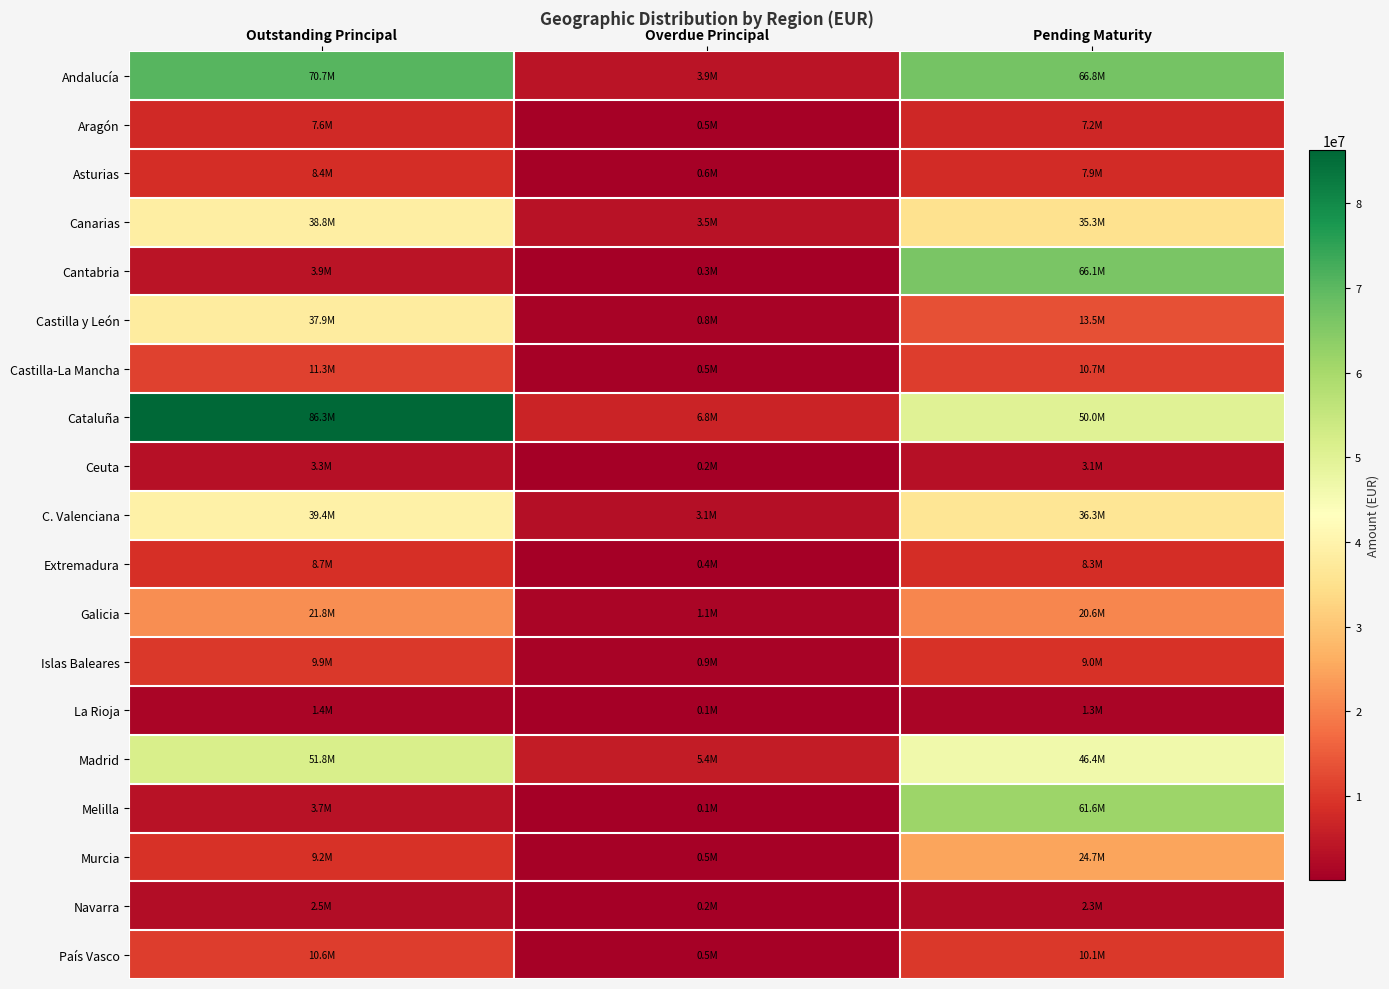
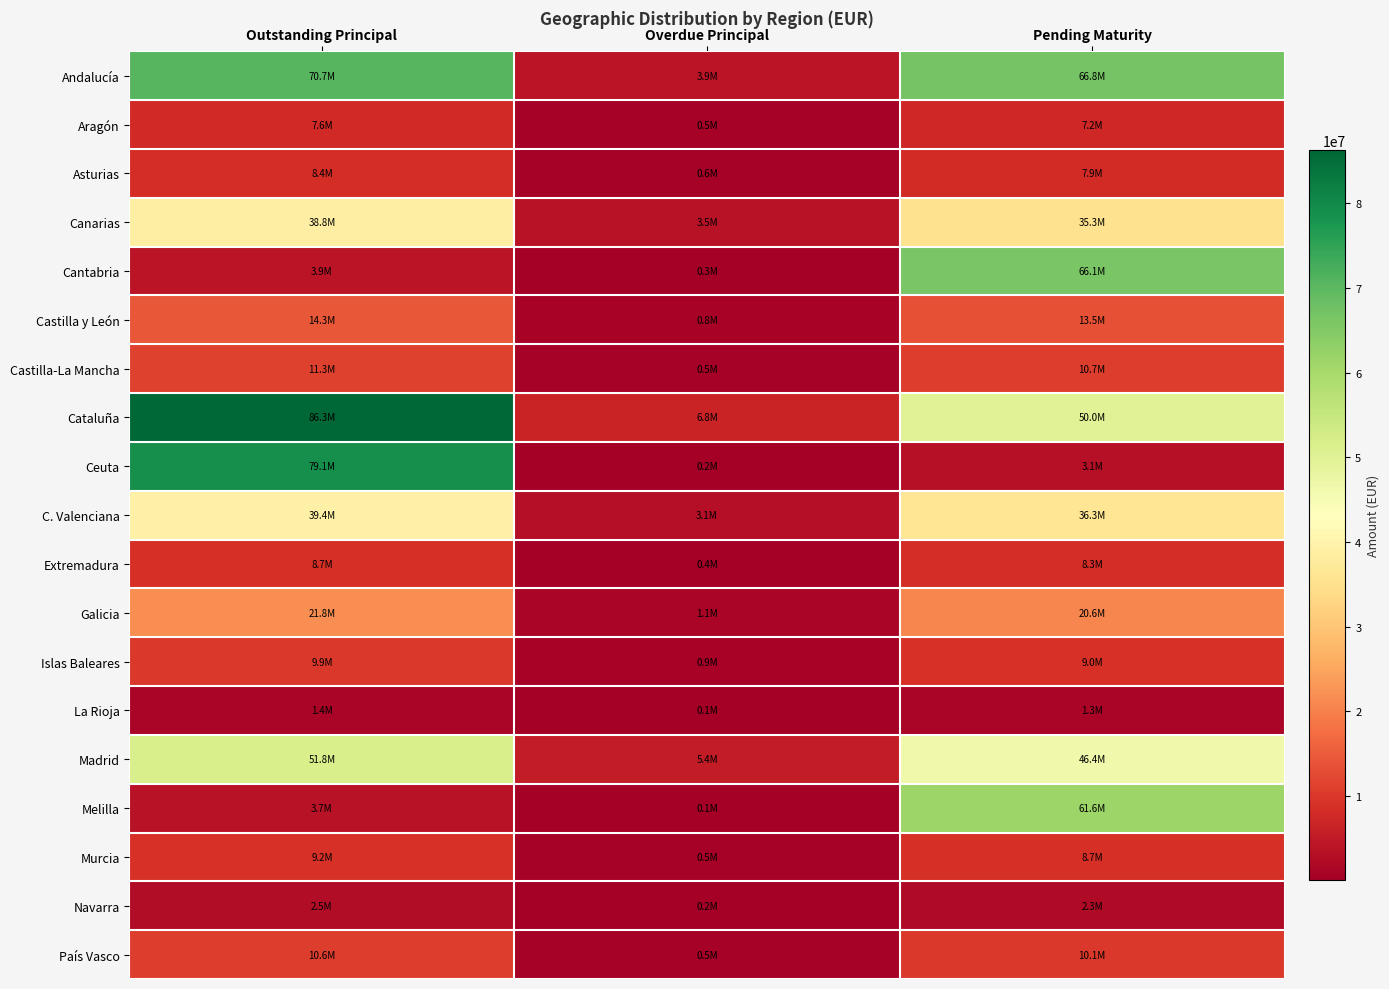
  {
    "Andalucía": {
      "Outstanding Principal": "70.7M",
      "Overdue Principal": "3.9M",
      "Pending Maturity": "66.8M"
    },
    "Aragón": {
      "Outstanding Principal": "7.6M",
      "Overdue Principal": "0.5M",
      "Pending Maturity": "7.2M"
    },
    "Asturias": {
      "Outstanding Principal": "8.4M",
      "Overdue Principal": "0.6M",
      "Pending Maturity": "7.9M"
    },
    "Canarias": {
      "Outstanding Principal": "38.8M",
      "Overdue Principal": "3.5M",
      "Pending Maturity": "35.3M"
    },
    "Cantabria": {
      "Outstanding Principal": "3.9M",
      "Overdue Principal": "0.3M",
      "Pending Maturity": "66.1M"
    },
    "Castilla y León": {
-     "Outstanding Principal": "37.9M",
+     "Outstanding Principal": "14.3M",
      "Overdue Principal": "0.8M",
      "Pending Maturity": "13.5M"
    },
    "Castilla-La Mancha": {
      "Outstanding Principal": "11.3M",
      "Overdue Principal": "0.5M",
      "Pending Maturity": "10.7M"
    },
    "Cataluña": {
      "Outstanding Principal": "86.3M",
      "Overdue Principal": "6.8M",
      "Pending Maturity": "50.0M"
    },
    "Ceuta": {
-     "Outstanding Principal": "3.3M",
+     "Outstanding Principal": "79.1M",
      "Overdue Principal": "0.2M",
      "Pending Maturity": "3.1M"
    },
    "C. Valenciana": {
      "Outstanding Principal": "39.4M",
      "Overdue Principal": "3.1M",
      "Pending Maturity": "36.3M"
    },
    "Extremadura": {
      "Outstanding Principal": "8.7M",
      "Overdue Principal": "0.4M",
      "Pending Maturity": "8.3M"
    },
    "Galicia": {
      "Outstanding Principal": "21.8M",
      "Overdue Principal": "1.1M",
      "Pending Maturity": "20.6M"
    },
    "Islas Baleares": {
      "Outstanding Principal": "9.9M",
      "Overdue Principal": "0.9M",
      "Pending Maturity": "9.0M"
    },
    "La Rioja": {
      "Outstanding Principal": "1.4M",
      "Overdue Principal": "0.1M",
      "Pending Maturity": "1.3M"
    },
    "Madrid": {
      "Outstanding Principal": "51.8M",
      "Overdue Principal": "5.4M",
      "Pending Maturity": "46.4M"
    },
    "Melilla": {
      "Outstanding Principal": "3.7M",
      "Overdue Principal": "0.1M",
      "Pending Maturity": "61.6M"
    },
    "Murcia": {
      "Outstanding Principal": "9.2M",
      "Overdue Principal": "0.5M",
-     "Pending Maturity": "24.7M"
+     "Pending Maturity": "8.7M"
    },
    "Navarra": {
      "Outstanding Principal": "2.5M",
      "Overdue Principal": "0.2M",
      "Pending Maturity": "2.3M"
    },
    "País Vasco": {
      "Outstanding Principal": "10.6M",
      "Overdue Principal": "0.5M",
      "Pending Maturity": "10.1M"
    }
  }
